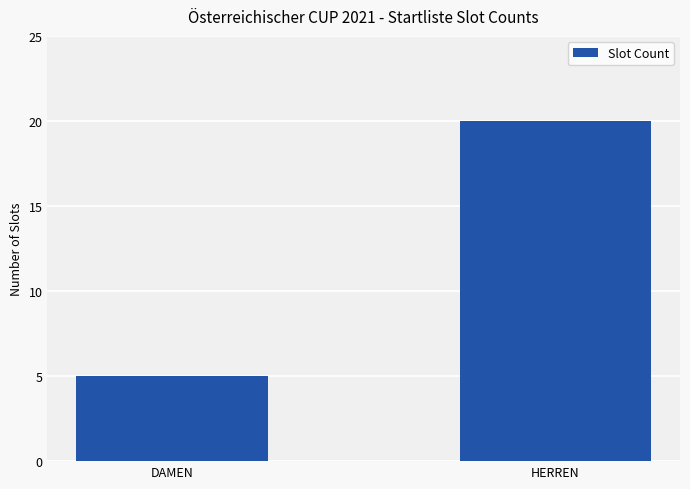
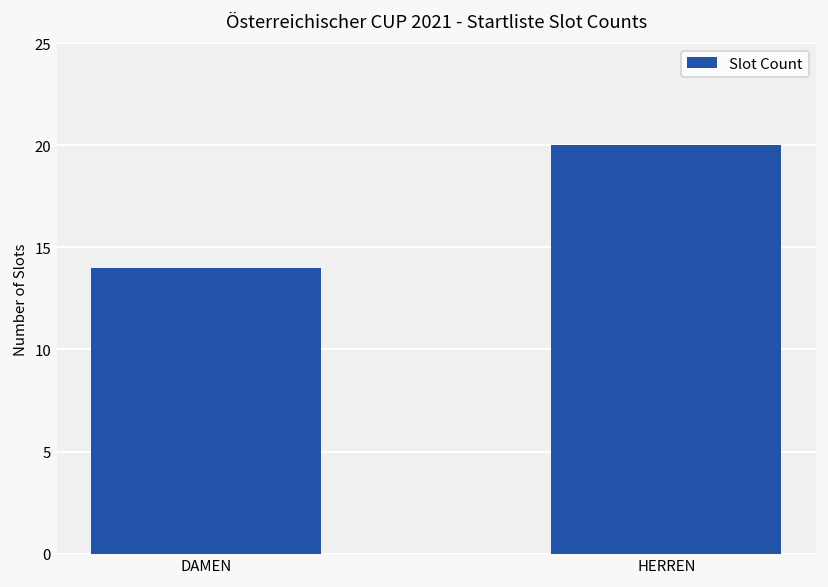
  {
-   "DAMEN": 5,
+   "DAMEN": 14,
    "HERREN": 20
  }
